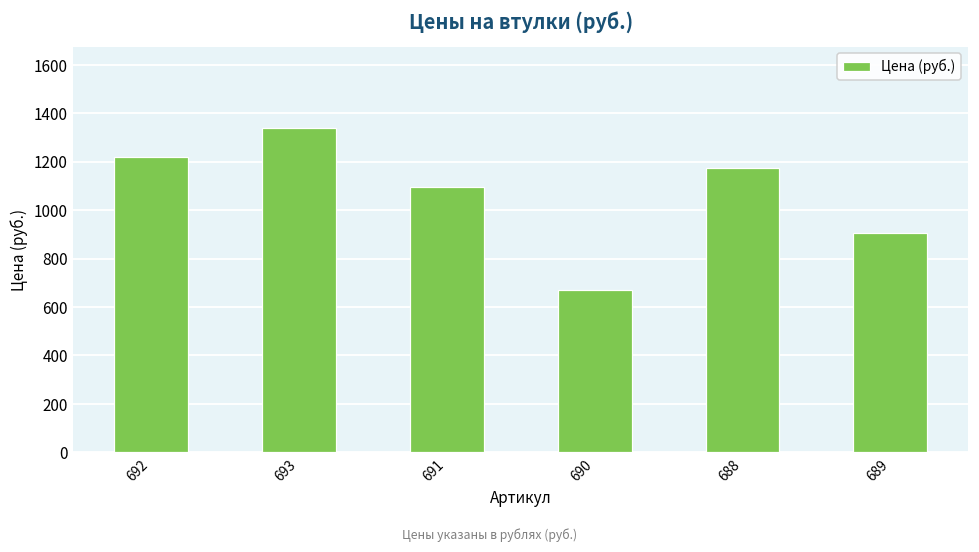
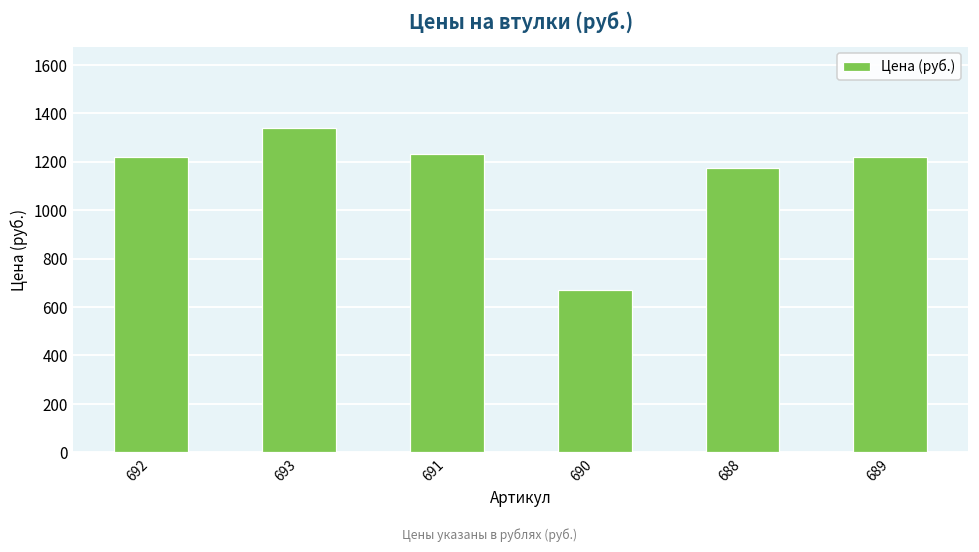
  {
    "692": 1220,
    "693": 1340,
-   "691": 1100,
+   "691": 1230,
    "690": 670,
    "688": 1170,
-   "689": 910
+   "689": 1220
  }
